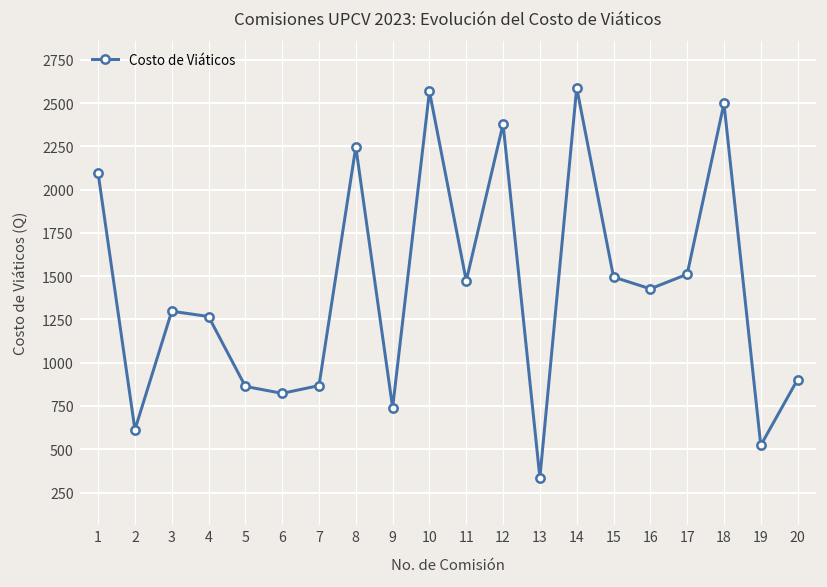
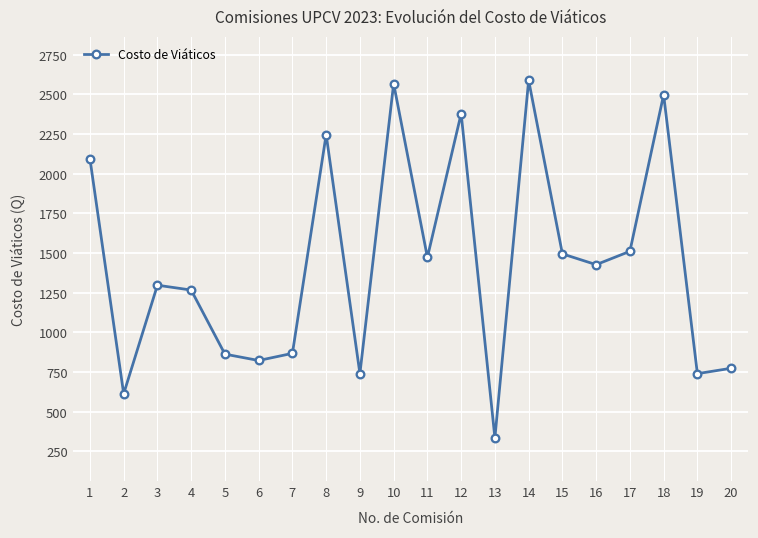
  {
    "1": 2100,
    "2": 610,
    "3": 1300,
    "4": 1270,
    "5": 860,
    "6": 820,
    "7": 870,
    "8": 2250,
    "9": 740,
    "10": 2570,
    "11": 1470,
    "12": 2380,
    "13": 340,
    "14": 2590,
    "15": 1500,
    "16": 1430,
    "17": 1510,
    "18": 2500,
-   "19": 520,
-   "20": 900
+   "19": 740,
+   "20": 770
  }
